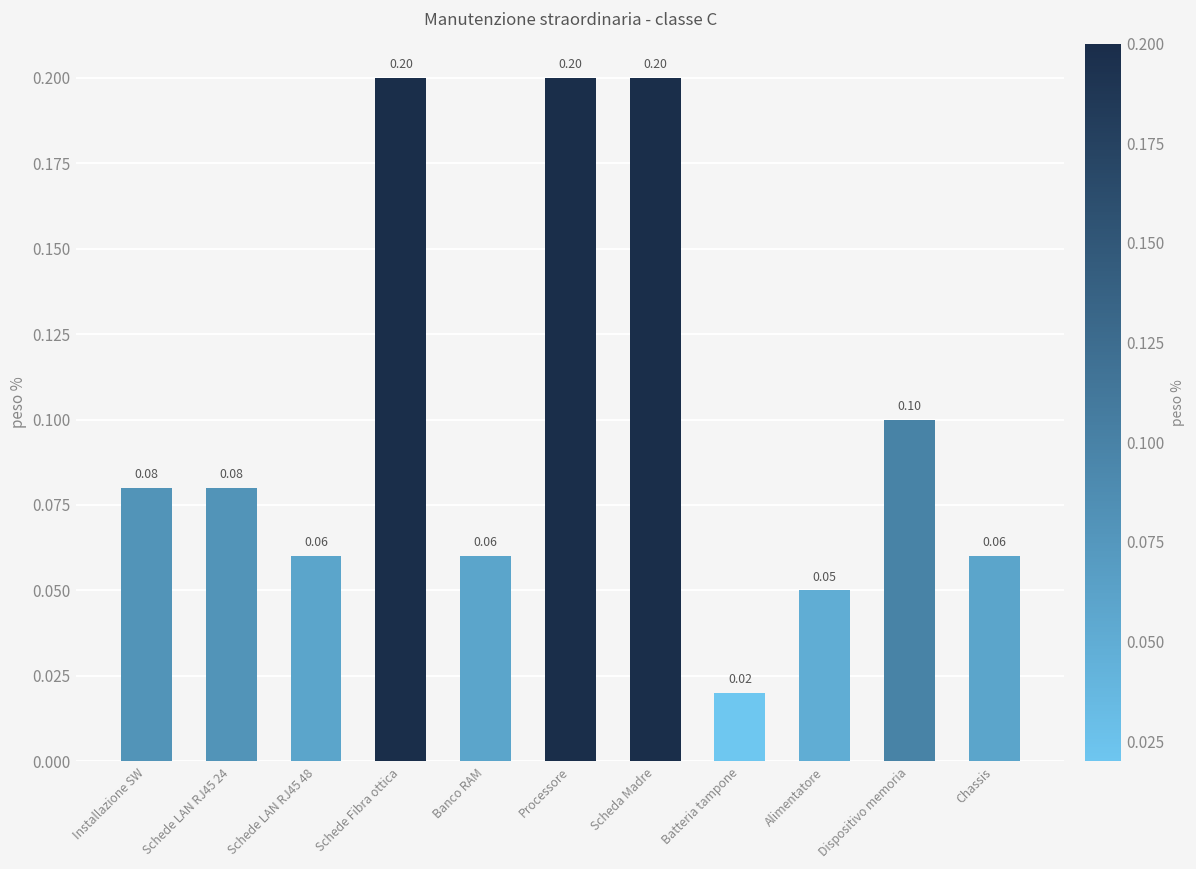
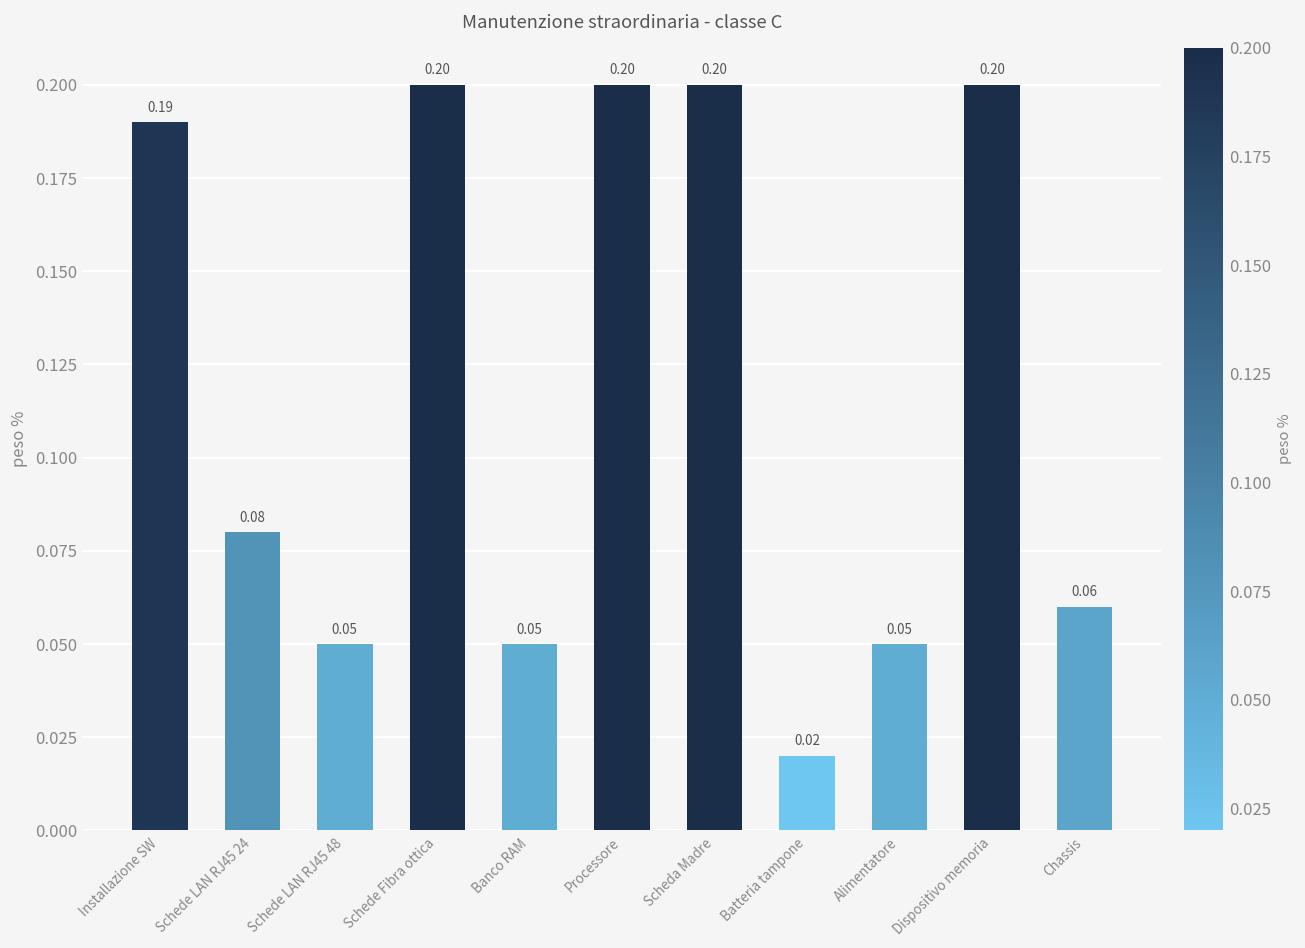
  {
-   "Installazione SW": 0.08,
+   "Installazione SW": 0.19,
    "Schede LAN RJ45 24": 0.08,
-   "Schede LAN RJ45 48": 0.06,
+   "Schede LAN RJ45 48": 0.05,
    "Schede Fibra ottica": 0.20,
-   "Banco RAM": 0.06,
+   "Banco RAM": 0.05,
    "Processore": 0.20,
    "Scheda Madre": 0.20,
    "Batteria tampone": 0.02,
    "Alimentatore": 0.05,
-   "Dispositivo memoria": 0.10,
+   "Dispositivo memoria": 0.20,
    "Chassis": 0.06
  }
